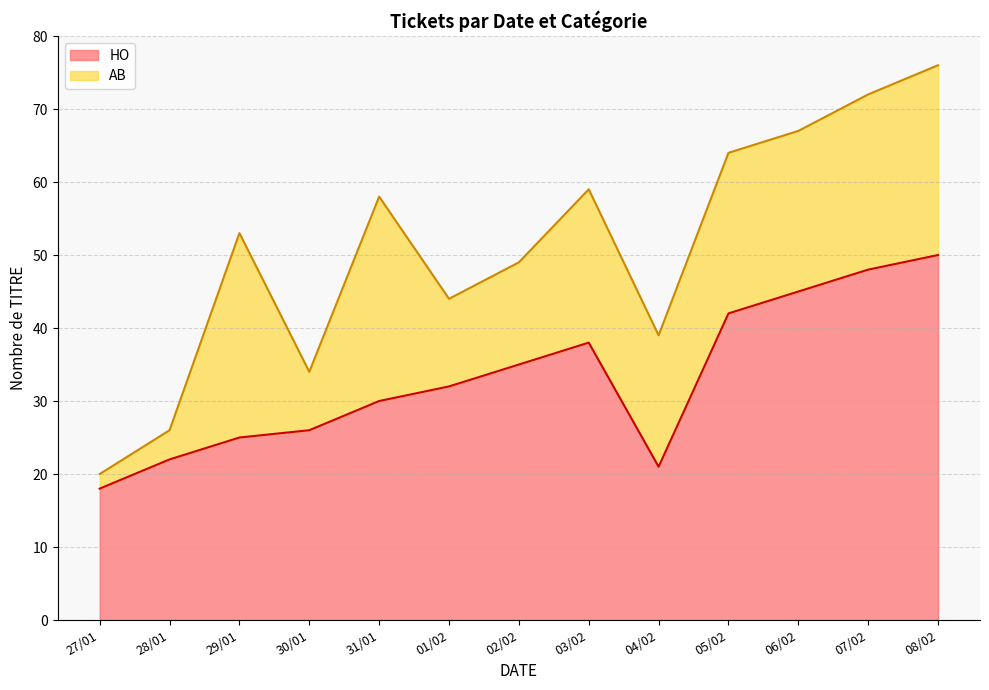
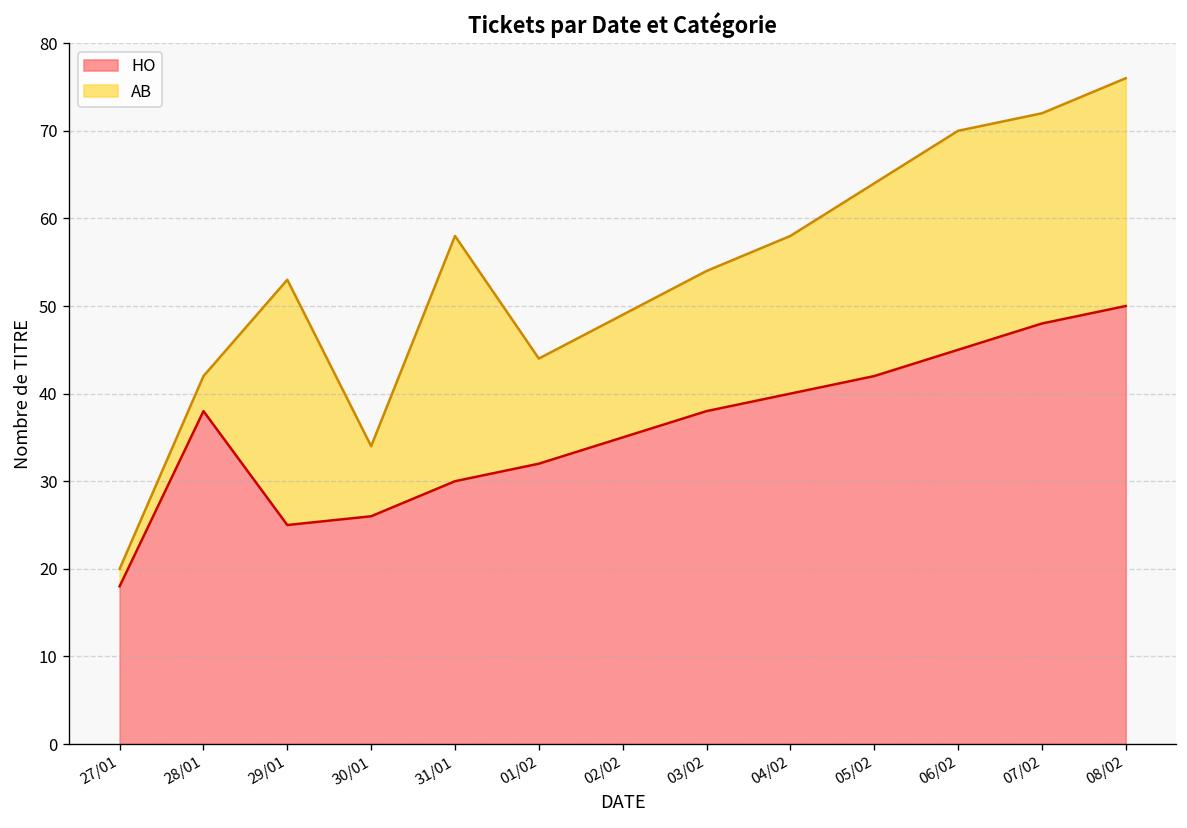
  {
    "HO": {
      "27/01": 18,
-     "28/01": 22,
+     "28/01": 38,
      "29/01": 25,
      "30/01": 26,
      "31/01": 30,
      "01/02": 32,
      "02/02": 35,
      "03/02": 38,
-     "04/02": 21,
+     "04/02": 40,
      "05/02": 42,
      "06/02": 45,
      "07/02": 48,
      "08/02": 50
    },
    "AB": {
      "27/01": 2,
      "28/01": 4,
      "29/01": 28,
      "30/01": 8,
      "31/01": 28,
      "01/02": 12,
      "02/02": 14,
-     "03/02": 21,
+     "03/02": 16,
      "04/02": 18,
      "05/02": 22,
-     "06/02": 22,
+     "06/02": 25,
      "07/02": 24,
      "08/02": 26
    }
  }
